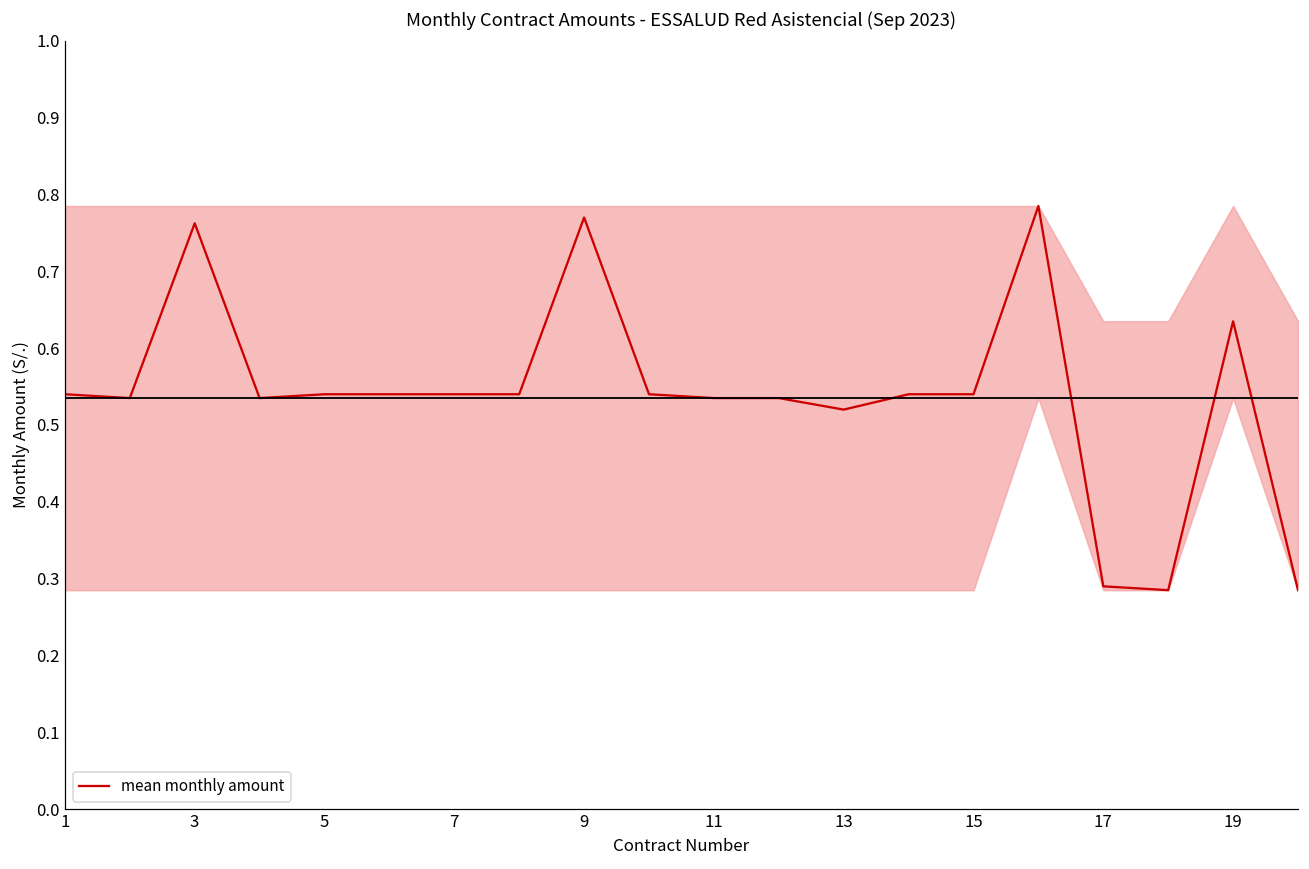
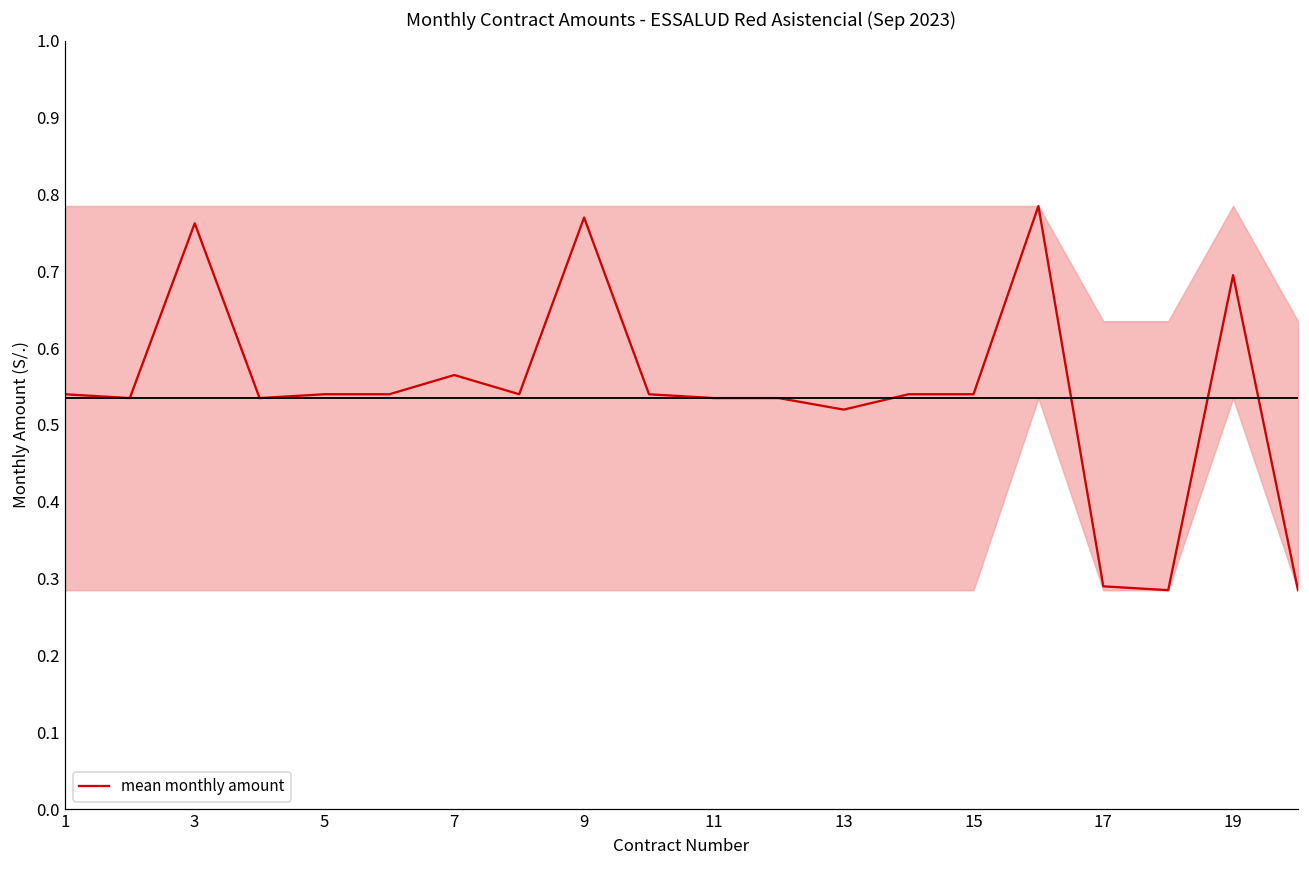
  {
    "mean monthly amount": {
      "1": 0.54,
      "3": 0.76,
      "5": 0.54,
-     "7": 0.54,
+     "7": 0.57,
      "9": 0.77,
      "11": 0.54,
      "13": 0.52,
      "15": 0.54,
      "17": 0.29,
-     "19": 0.64
+     "19": 0.70
    }
  }
